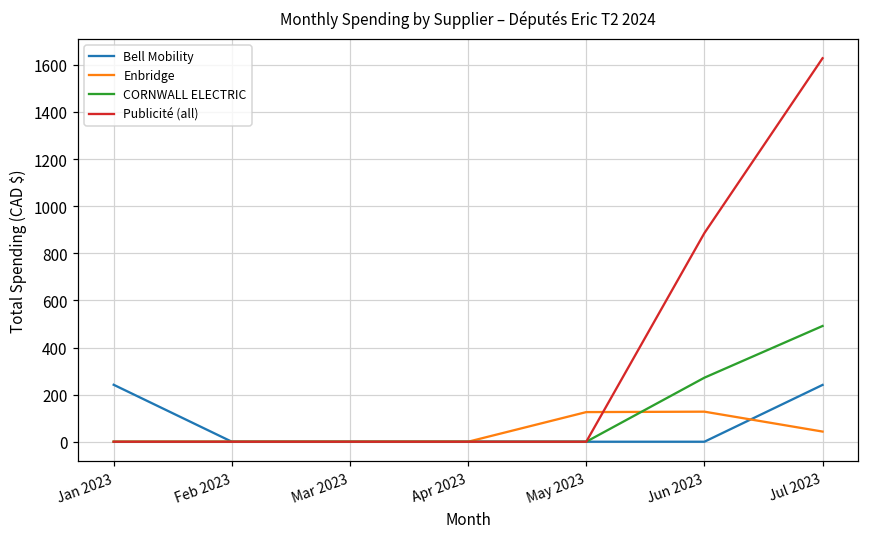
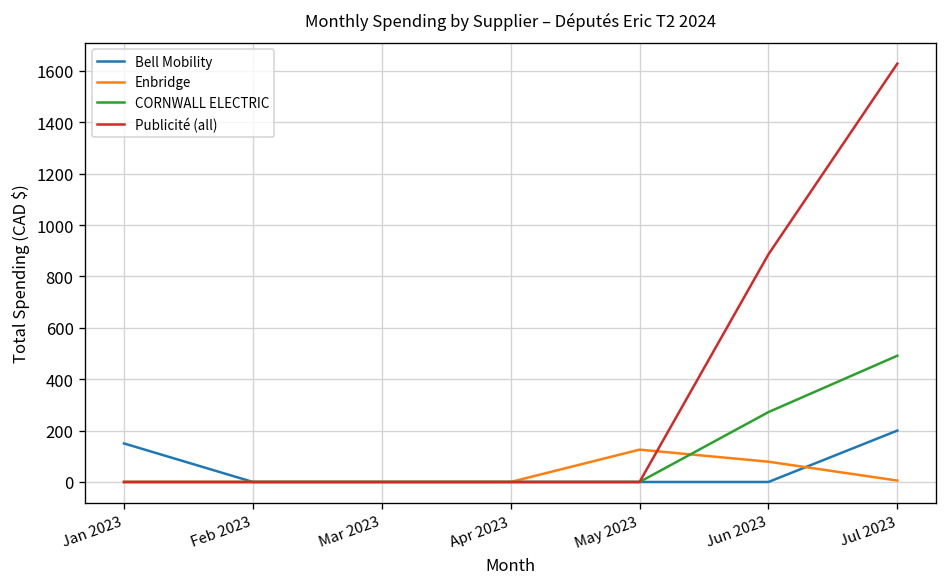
  {
    "Bell Mobility": {
-     "Jan 2023": 240,
+     "Jan 2023": 150,
      "Jun 2023": 0,
-     "Jul 2023": 240
+     "Jul 2023": 200
    },
    "Enbridge": {
      "May 2023": 130,
-     "Jun 2023": 130,
-     "Jul 2023": 40
+     "Jun 2023": 80,
+     "Jul 2023": 10
    },
    "CORNWALL ELECTRIC": {
      "Jun 2023": 270,
      "Jul 2023": 490
    },
    "Publicité (all)": {
      "Jun 2023": 890,
      "Jul 2023": 1630
    }
  }
